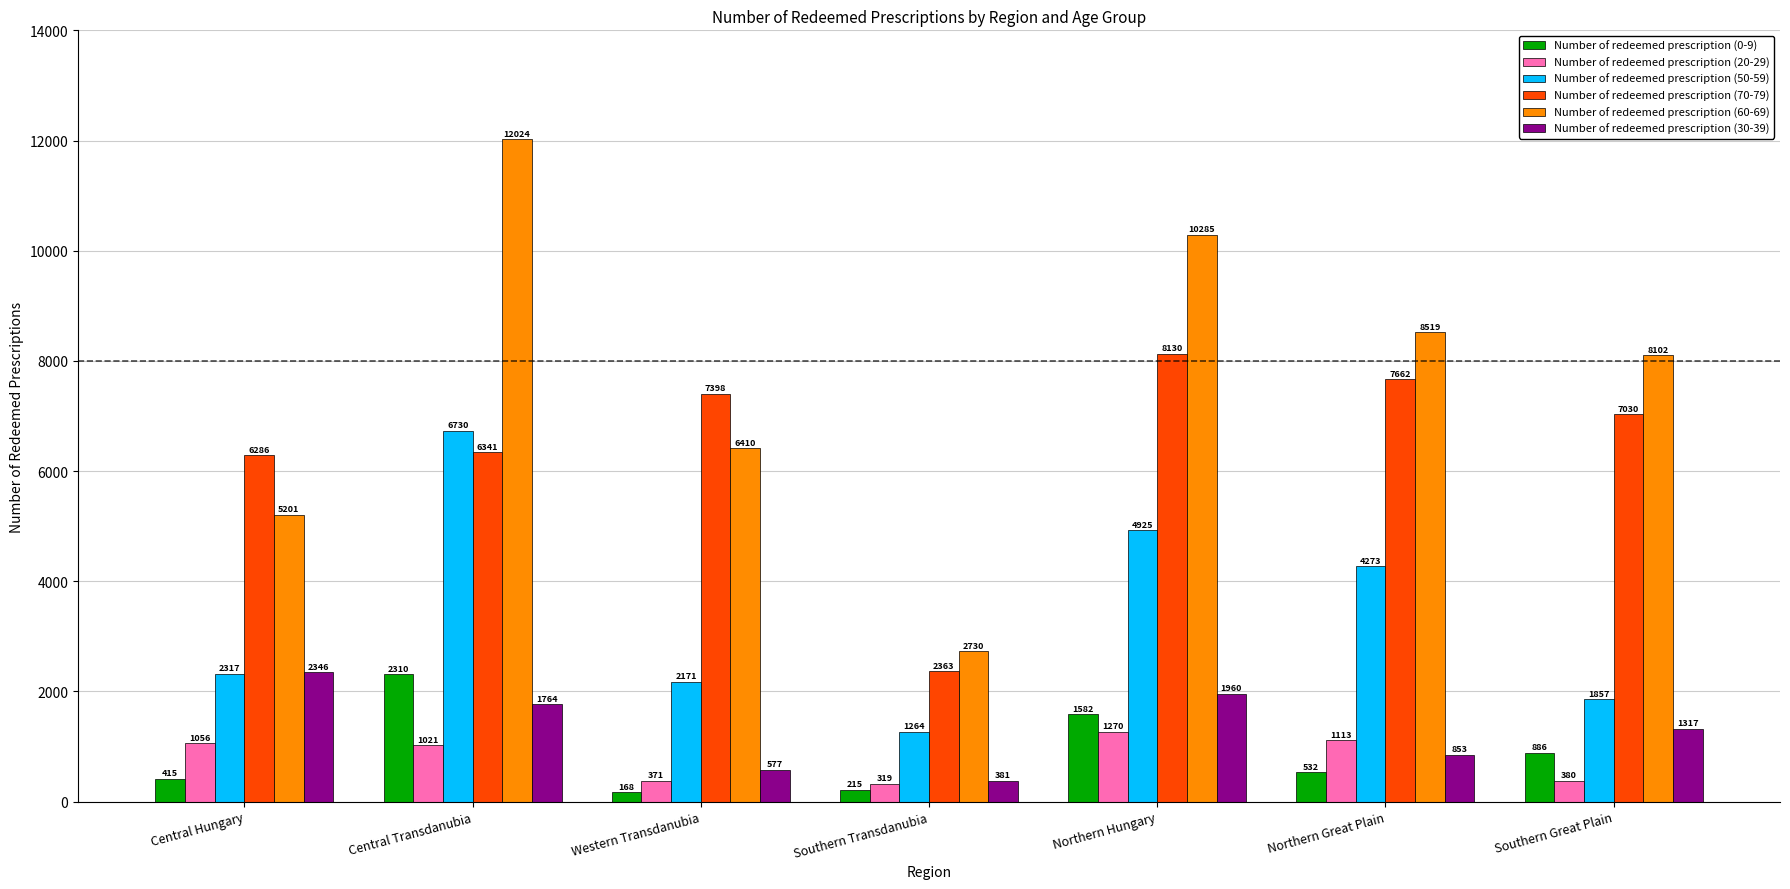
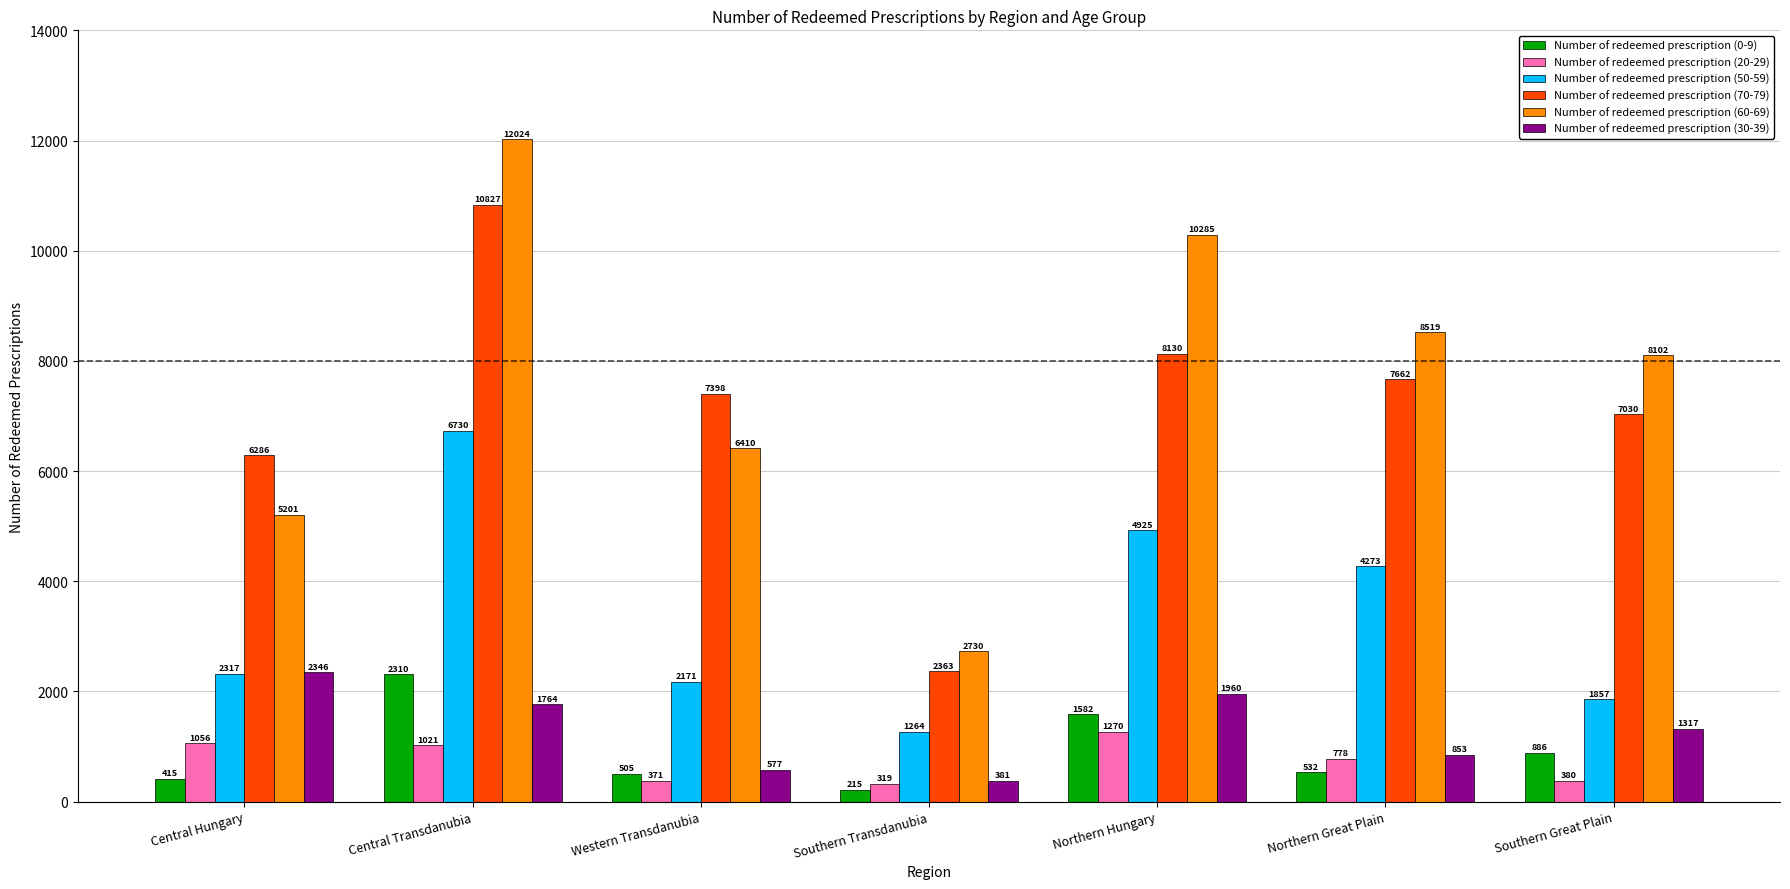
  {
    "Number of redeemed prescription (0-9)": {
      "Central Hungary": 415,
      "Central Transdanubia": 2310,
-     "Western Transdanubia": 168,
+     "Western Transdanubia": 505,
      "Southern Transdanubia": 215,
      "Northern Hungary": 1582,
      "Northern Great Plain": 532,
      "Southern Great Plain": 886
    },
    "Number of redeemed prescription (20-29)": {
      "Central Hungary": 1056,
      "Central Transdanubia": 1021,
      "Western Transdanubia": 371,
      "Southern Transdanubia": 319,
      "Northern Hungary": 1270,
-     "Northern Great Plain": 1113,
+     "Northern Great Plain": 778,
      "Southern Great Plain": 380
    },
    "Number of redeemed prescription (50-59)": {
      "Central Hungary": 2317,
      "Central Transdanubia": 6730,
      "Western Transdanubia": 2171,
      "Southern Transdanubia": 1264,
      "Northern Hungary": 4925,
      "Northern Great Plain": 4273,
      "Southern Great Plain": 1857
    },
    "Number of redeemed prescription (70-79)": {
      "Central Hungary": 6286,
-     "Central Transdanubia": 6341,
+     "Central Transdanubia": 10827,
      "Western Transdanubia": 7398,
      "Southern Transdanubia": 2363,
      "Northern Hungary": 8130,
      "Northern Great Plain": 7662,
      "Southern Great Plain": 7030
    },
    "Number of redeemed prescription (60-69)": {
      "Central Hungary": 5201,
      "Central Transdanubia": 12024,
      "Western Transdanubia": 6410,
      "Southern Transdanubia": 2730,
      "Northern Hungary": 10285,
      "Northern Great Plain": 8519,
      "Southern Great Plain": 8102
    },
    "Number of redeemed prescription (30-39)": {
      "Central Hungary": 2346,
      "Central Transdanubia": 1764,
      "Western Transdanubia": 577,
      "Southern Transdanubia": 381,
      "Northern Hungary": 1960,
      "Northern Great Plain": 853,
      "Southern Great Plain": 1317
    }
  }
